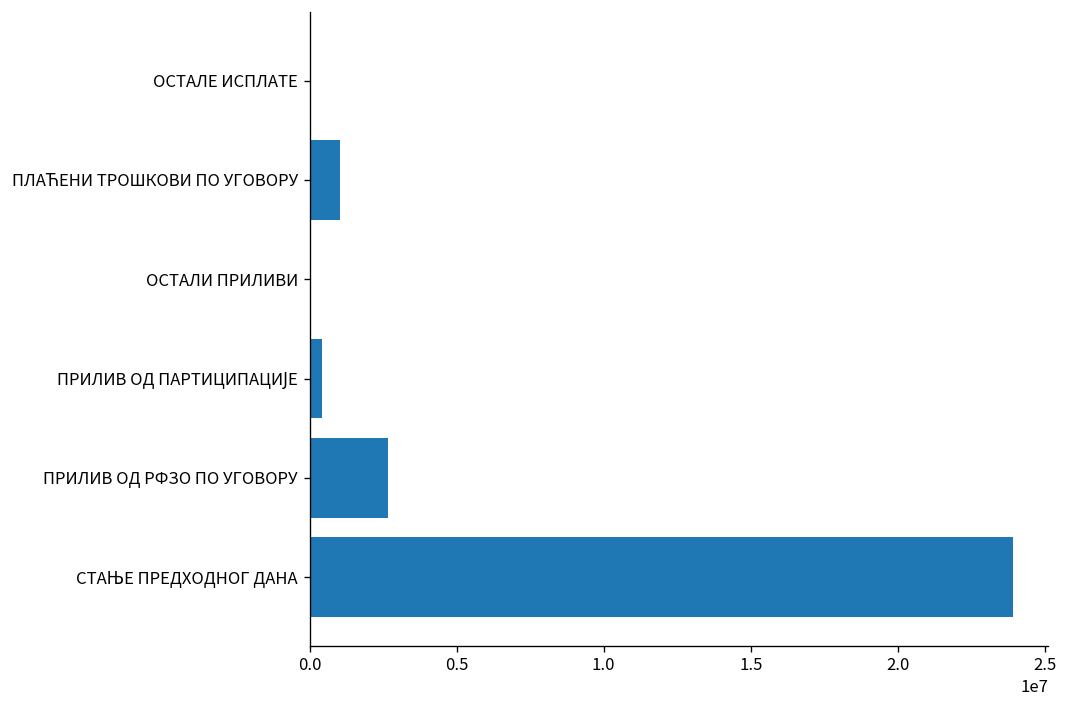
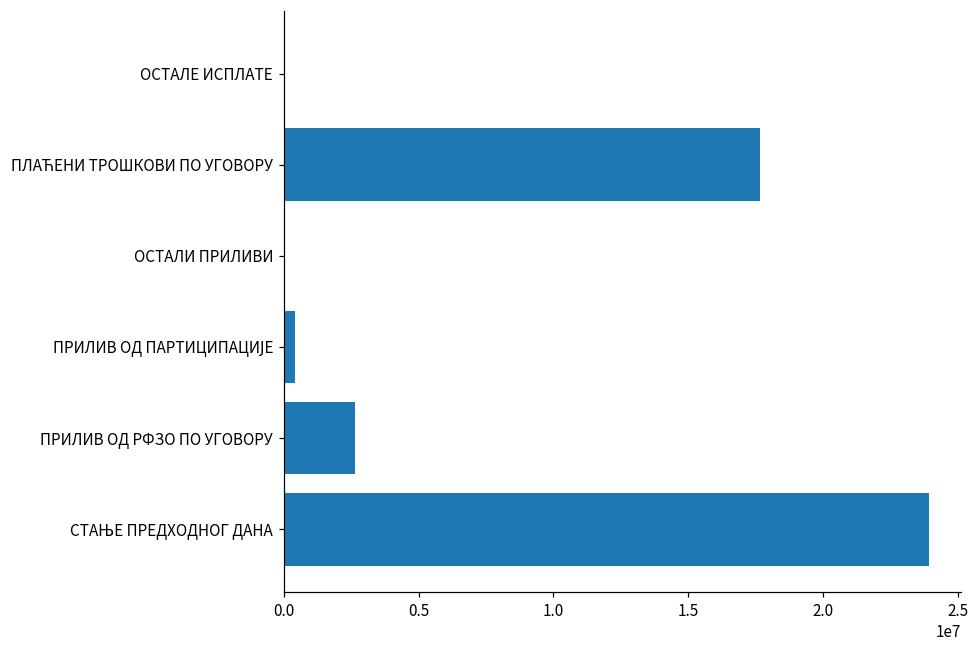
  {
-   "ПЛАЋЕНИ ТРОШКОВИ ПО УГОВОРУ": 1000000,
+   "ПЛАЋЕНИ ТРОШКОВИ ПО УГОВОРУ": 17600000,
    "ПРИЛИВ ОД ПАРТИЦИПАЦИЈЕ": 400000,
    "ПРИЛИВ ОД РФЗО ПО УГОВОРУ": 2700000,
    "СТАЊЕ ПРЕДХОДНОГ ДАНА": 23900000
  }
